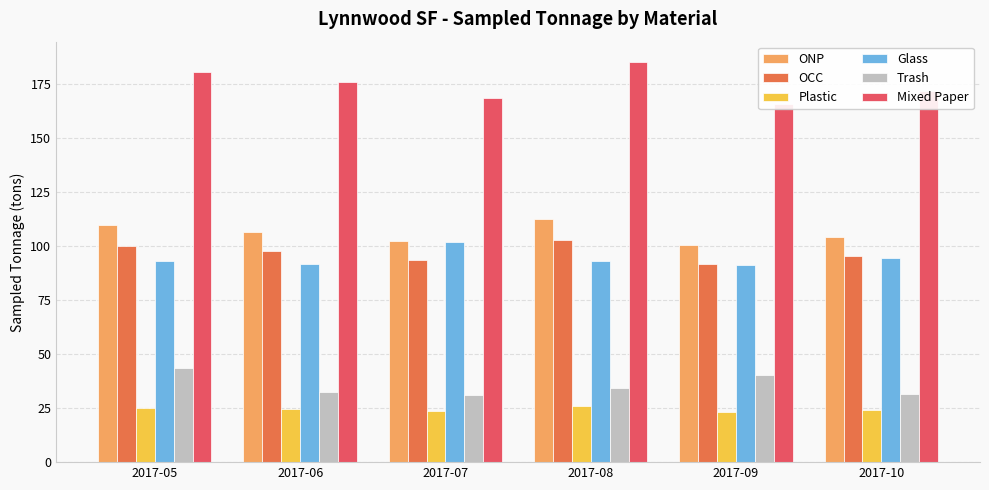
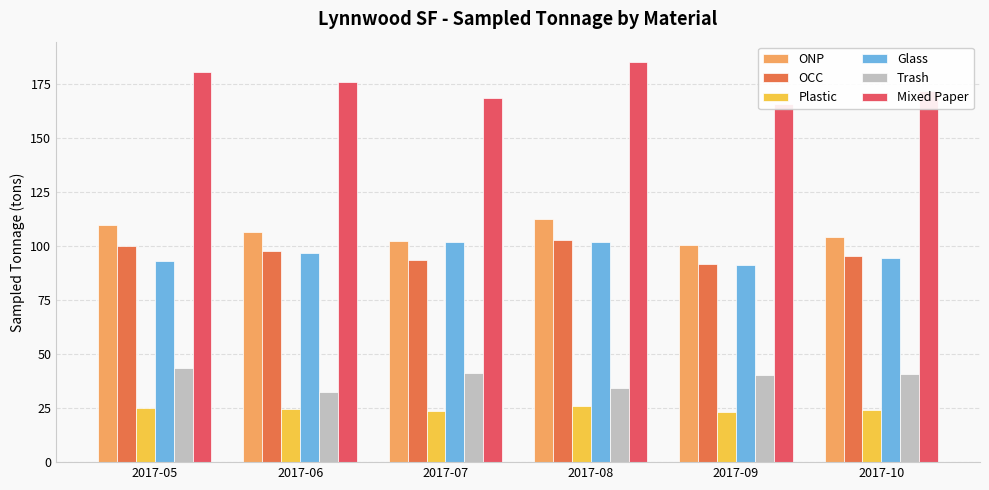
  {
    "Glass": {
      "2017-05": 93,
-     "2017-06": 92,
+     "2017-06": 97,
      "2017-07": 102,
-     "2017-08": 93,
+     "2017-08": 102,
      "2017-09": 91,
      "2017-10": 94
    },
    "Trash": {
      "2017-05": 44,
      "2017-06": 32,
-     "2017-07": 31,
+     "2017-07": 41,
      "2017-08": 34,
      "2017-09": 40,
-     "2017-10": 32
+     "2017-10": 41
    }
  }
